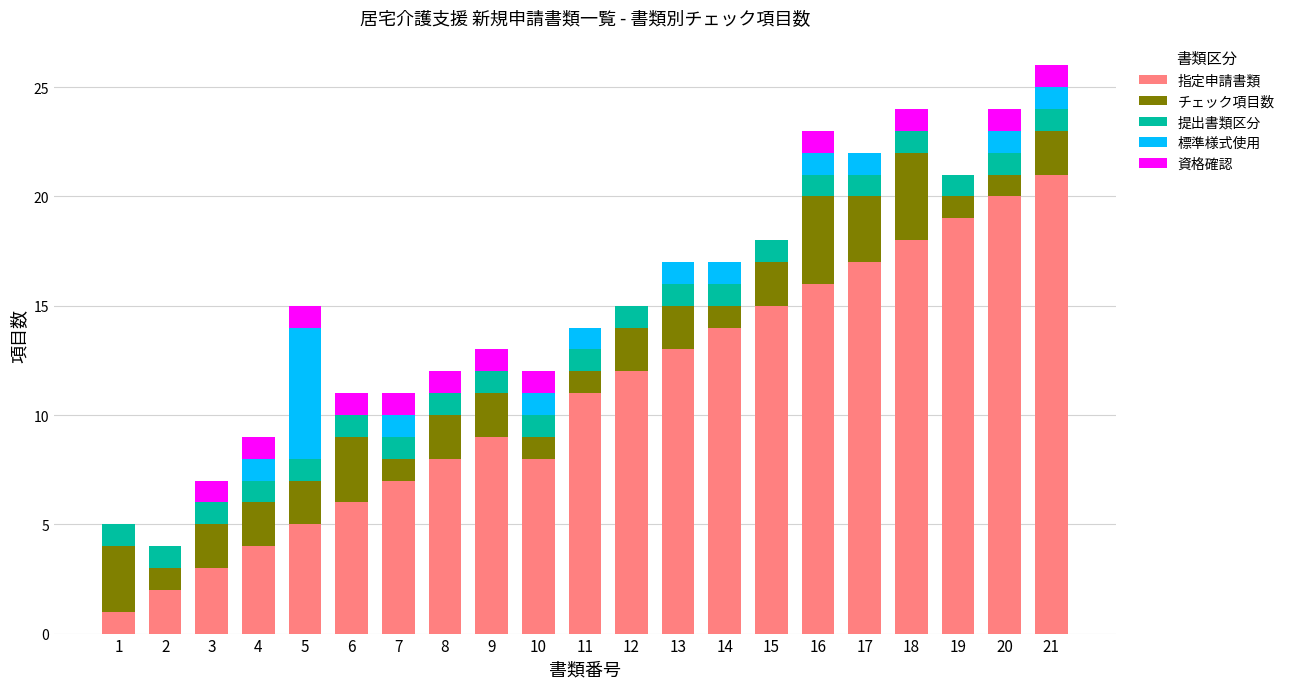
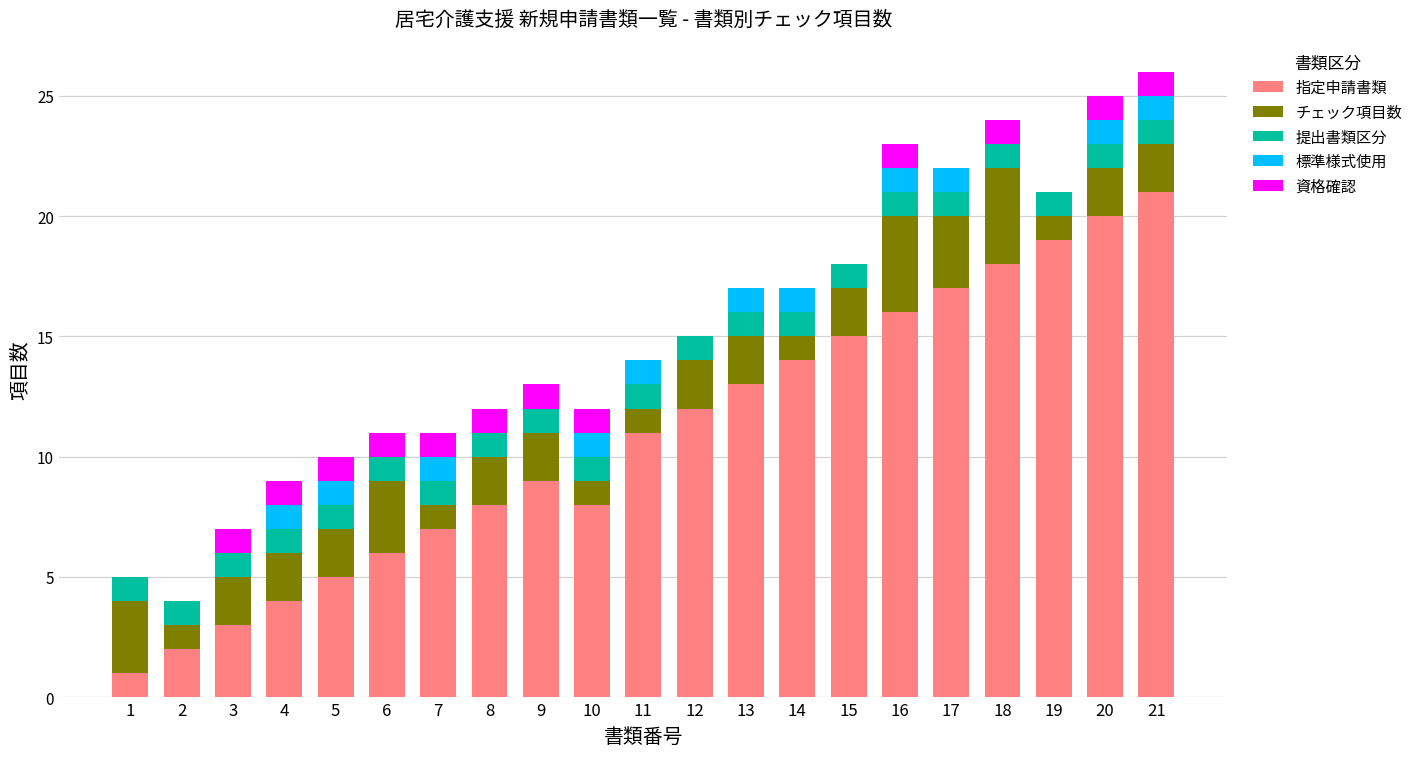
  {
    "指定申請書類": {
      "1": 1,
      "2": 2,
      "3": 3,
      "4": 4,
      "5": 5,
      "6": 6,
      "7": 7,
      "8": 8,
      "9": 9,
      "10": 8,
      "11": 11,
      "12": 12,
      "13": 13,
      "14": 14,
      "15": 15,
      "16": 16,
      "17": 17,
      "18": 18,
      "19": 19,
      "20": 20,
      "21": 21
    },
    "チェック項目数": {
      "1": 3,
      "2": 1,
      "3": 2,
      "4": 2,
      "5": 2,
      "6": 3,
      "7": 1,
      "8": 2,
      "9": 2,
      "10": 1,
      "11": 1,
      "12": 2,
      "13": 2,
      "14": 1,
      "15": 2,
      "16": 4,
      "17": 3,
      "18": 4,
      "19": 1,
-     "20": 1,
+     "20": 2,
      "21": 2
    },
    "提出書類区分": {
      "1": 1,
      "2": 1,
      "3": 1,
      "4": 1,
      "5": 1,
      "6": 1,
      "7": 1,
      "8": 1,
      "9": 1,
      "10": 1,
      "11": 1,
      "12": 1,
      "13": 1,
      "14": 1,
      "15": 1,
      "16": 1,
      "17": 1,
      "18": 1,
      "19": 1,
      "20": 1,
      "21": 1
    },
    "標準様式使用": {
      "1": 0,
      "2": 0,
      "3": 0,
      "4": 1,
-     "5": 6,
+     "5": 1,
      "6": 0,
      "7": 1,
      "8": 0,
      "9": 0,
      "10": 1,
      "11": 1,
      "12": 0,
      "13": 1,
      "14": 1,
      "15": 0,
      "16": 1,
      "17": 1,
      "18": 0,
      "19": 0,
      "20": 1,
      "21": 1
    },
    "資格確認": {
      "1": 0,
      "2": 0,
      "3": 1,
      "4": 1,
      "5": 1,
      "6": 1,
      "7": 1,
      "8": 1,
      "9": 1,
      "10": 1,
      "11": 0,
      "12": 0,
      "13": 0,
      "14": 0,
      "15": 0,
      "16": 1,
      "17": 0,
      "18": 1,
      "19": 0,
      "20": 1,
      "21": 1
    }
  }
